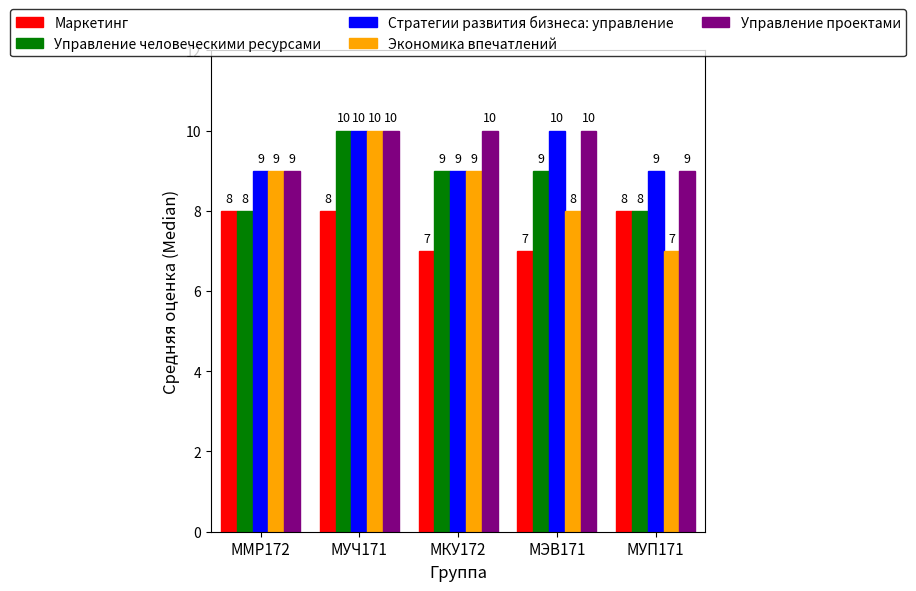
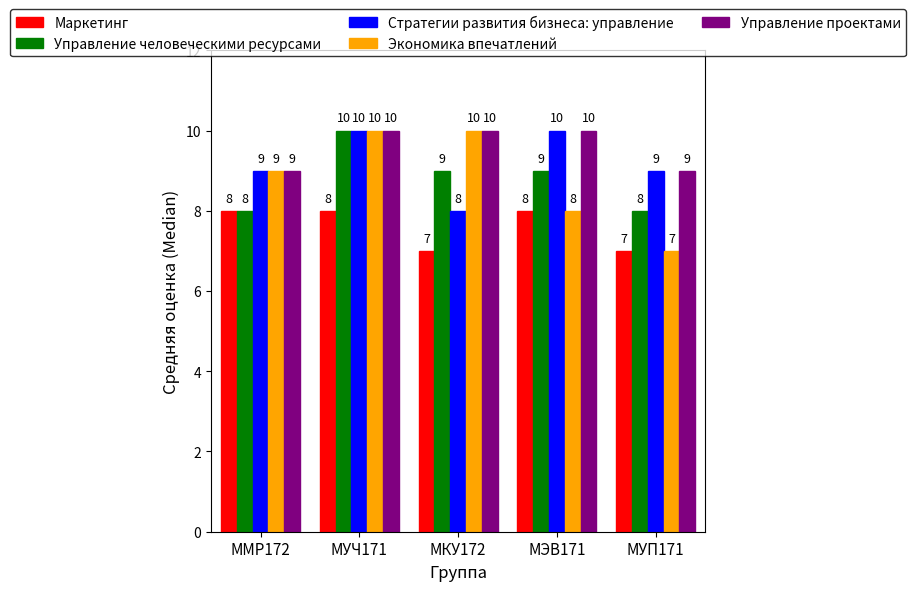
  {
    "Маркетинг": {
      "ММР172": 8,
      "МУЧ171": 8,
      "МКУ172": 7,
-     "МЭВ171": 7,
-     "МУП171": 8
+     "МЭВ171": 8,
+     "МУП171": 7
    },
    "Управление человеческими ресурсами": {
      "ММР172": 8,
      "МУЧ171": 10,
      "МКУ172": 9,
      "МЭВ171": 9,
      "МУП171": 8
    },
    "Стратегии развития бизнеса: управление": {
      "ММР172": 9,
      "МУЧ171": 10,
-     "МКУ172": 9,
+     "МКУ172": 8,
      "МЭВ171": 10,
      "МУП171": 9
    },
    "Экономика впечатлений": {
      "ММР172": 9,
      "МУЧ171": 10,
-     "МКУ172": 9,
+     "МКУ172": 10,
      "МЭВ171": 8,
      "МУП171": 7
    },
    "Управление проектами": {
      "ММР172": 9,
      "МУЧ171": 10,
      "МКУ172": 10,
      "МЭВ171": 10,
      "МУП171": 9
    }
  }
